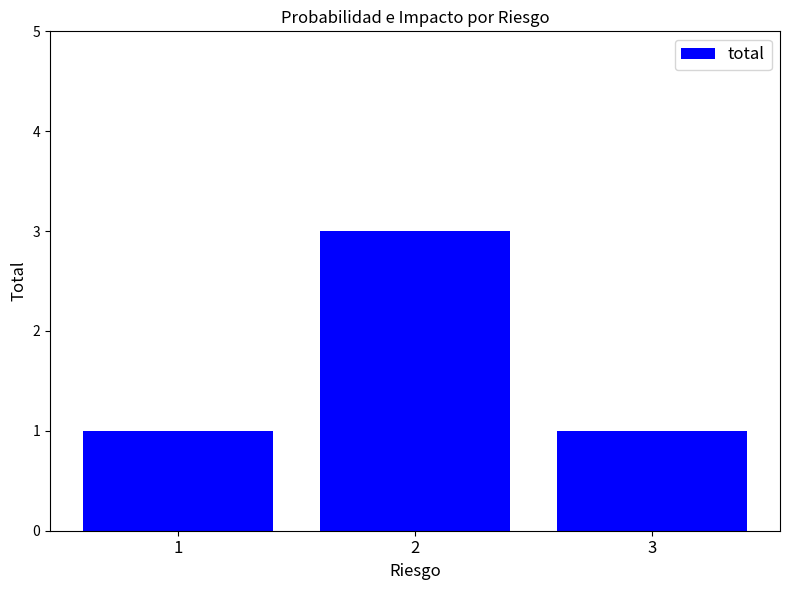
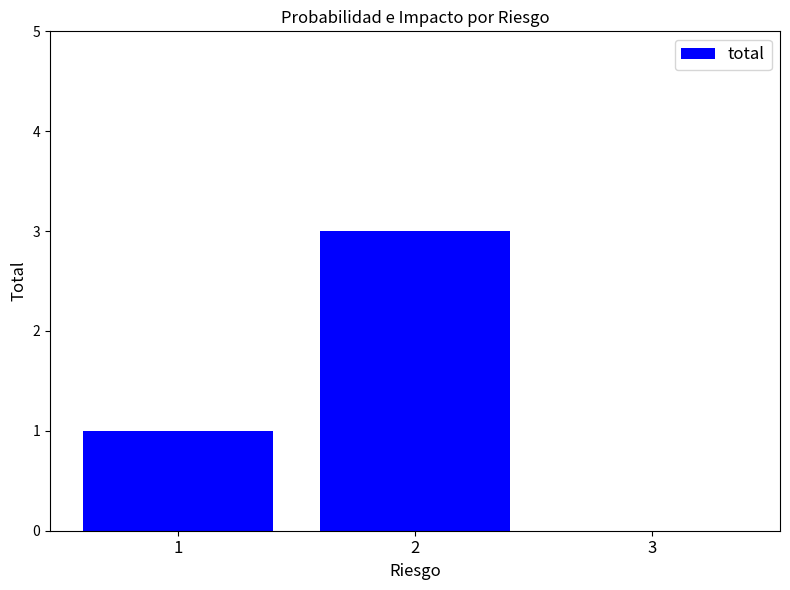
  {
    "1": 1,
    "2": 3,
-   "3": 1
+   "3": 0
  }
